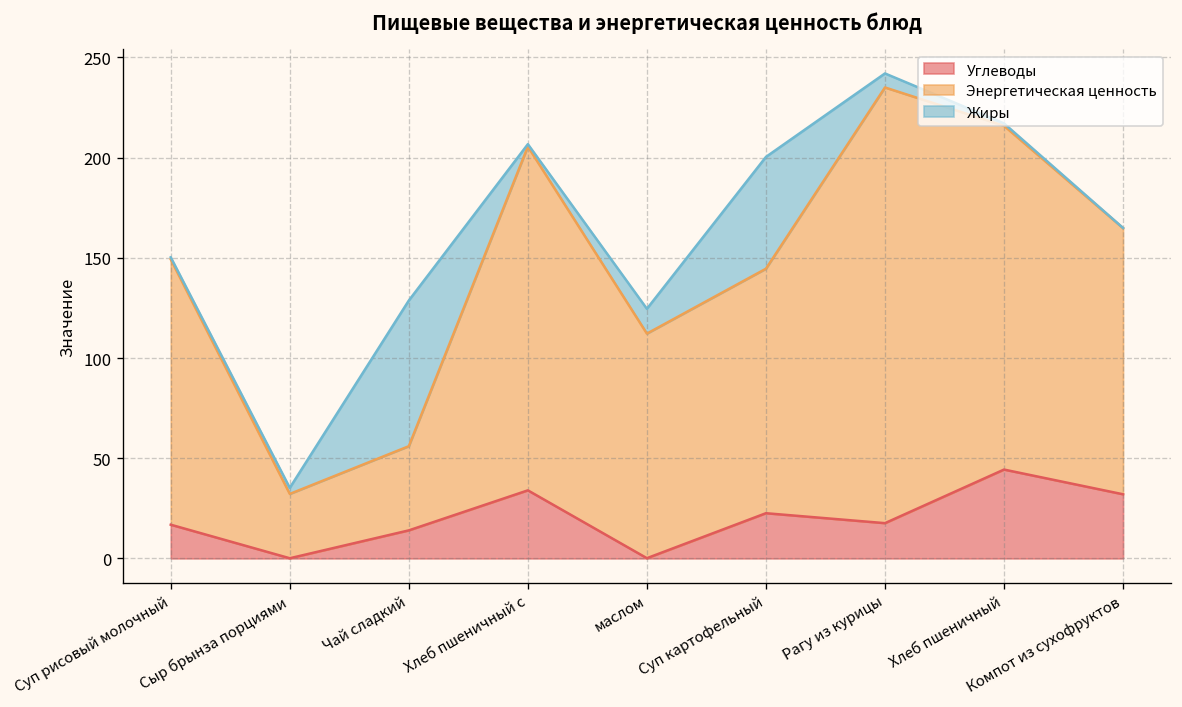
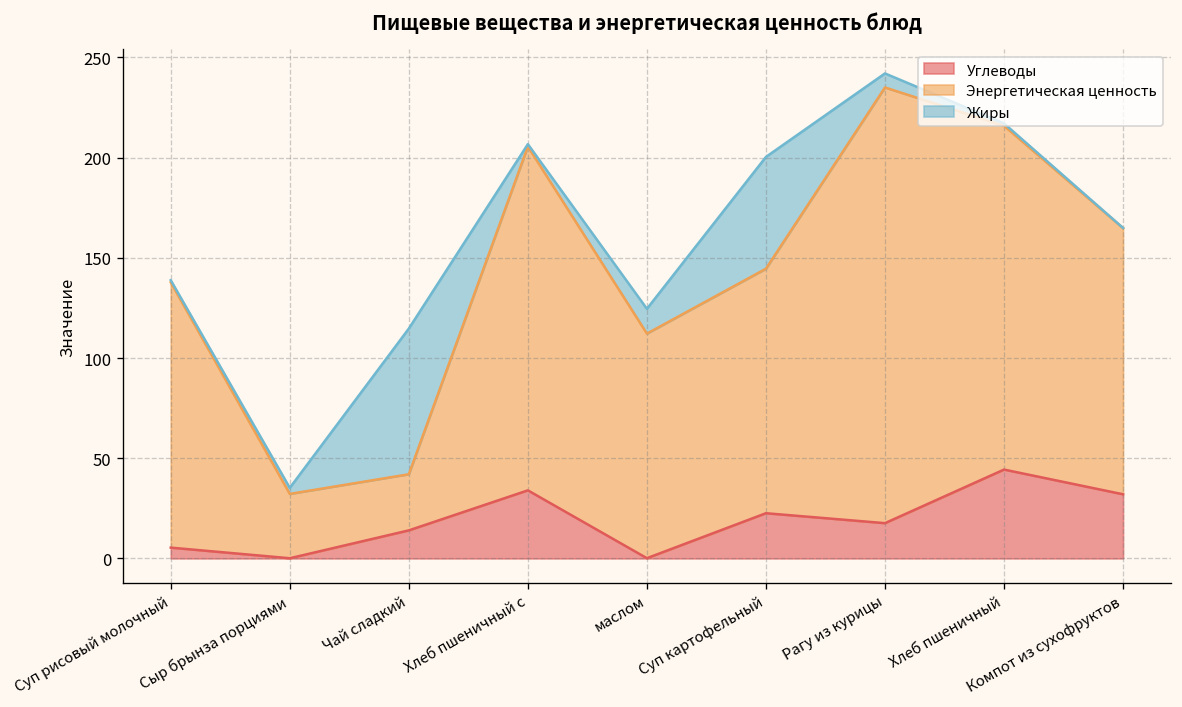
  {
    "Углеводы": {
-     "Суп рисовый молочный": 17,
+     "Суп рисовый молочный": 5,
      "Сыр брынза порциями": 0,
      "Чай сладкий": 14,
      "Хлеб пшеничный с": 34,
      "маслом": 0,
      "Суп картофельный": 23,
      "Рагу из курицы": 18,
      "Хлеб пшеничный": 44,
      "Компот из сухофруктов": 32
    },
    "Энергетическая ценность": {
      "Сыр брынза порциями": 32,
-     "Чай сладкий": 42,
+     "Чай сладкий": 28,
      "маслом": 112,
      "Суп картофельный": 122,
      "Рагу из курицы": 217
    },
    "Жиры": {
      "Сыр брынза порциями": 3,
      "Чай сладкий": 73,
      "маслом": 12,
      "Суп картофельный": 56,
      "Рагу из курицы": 7
    }
  }
